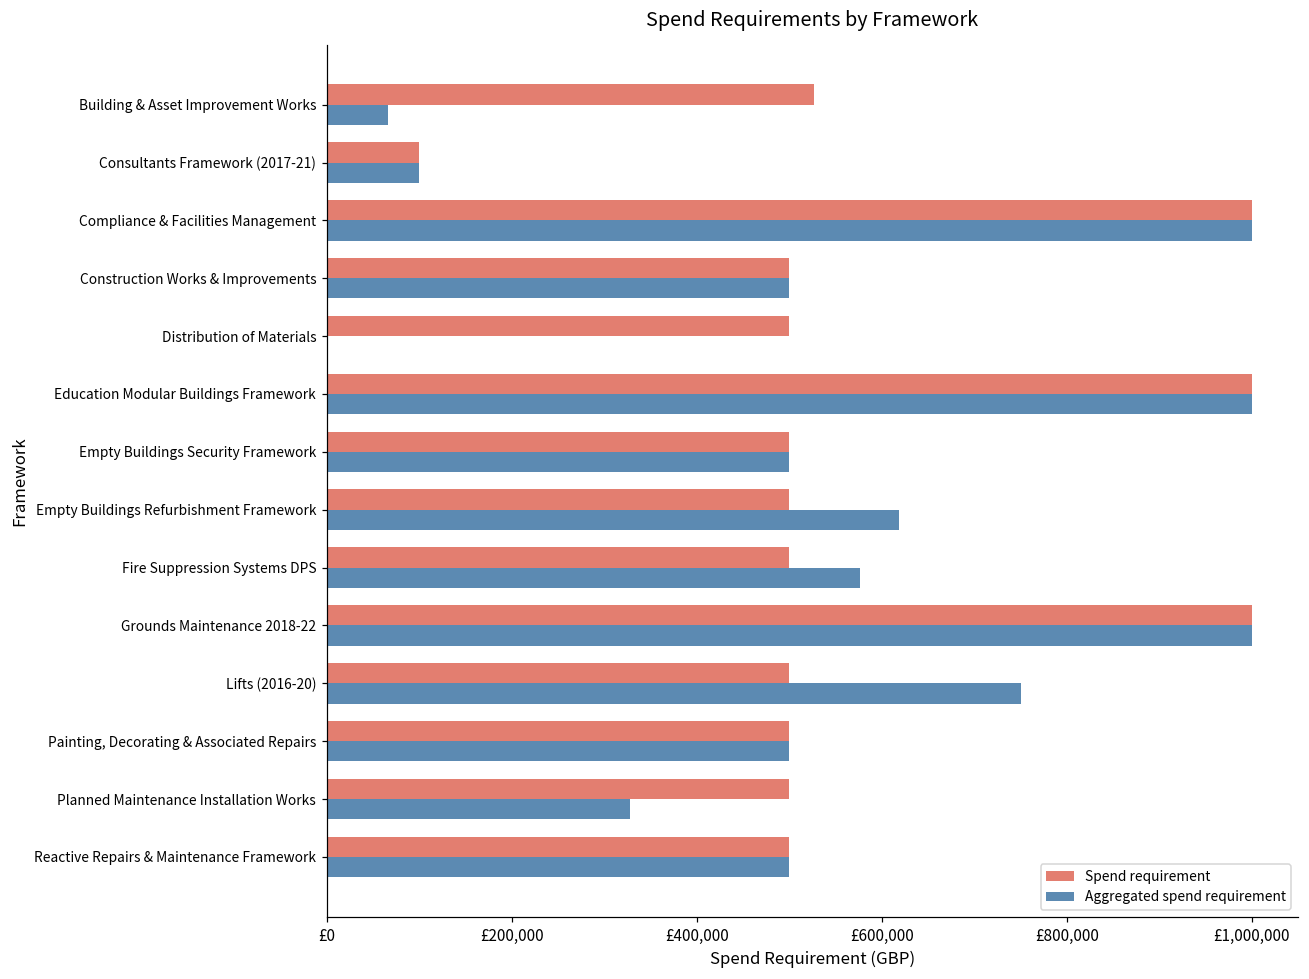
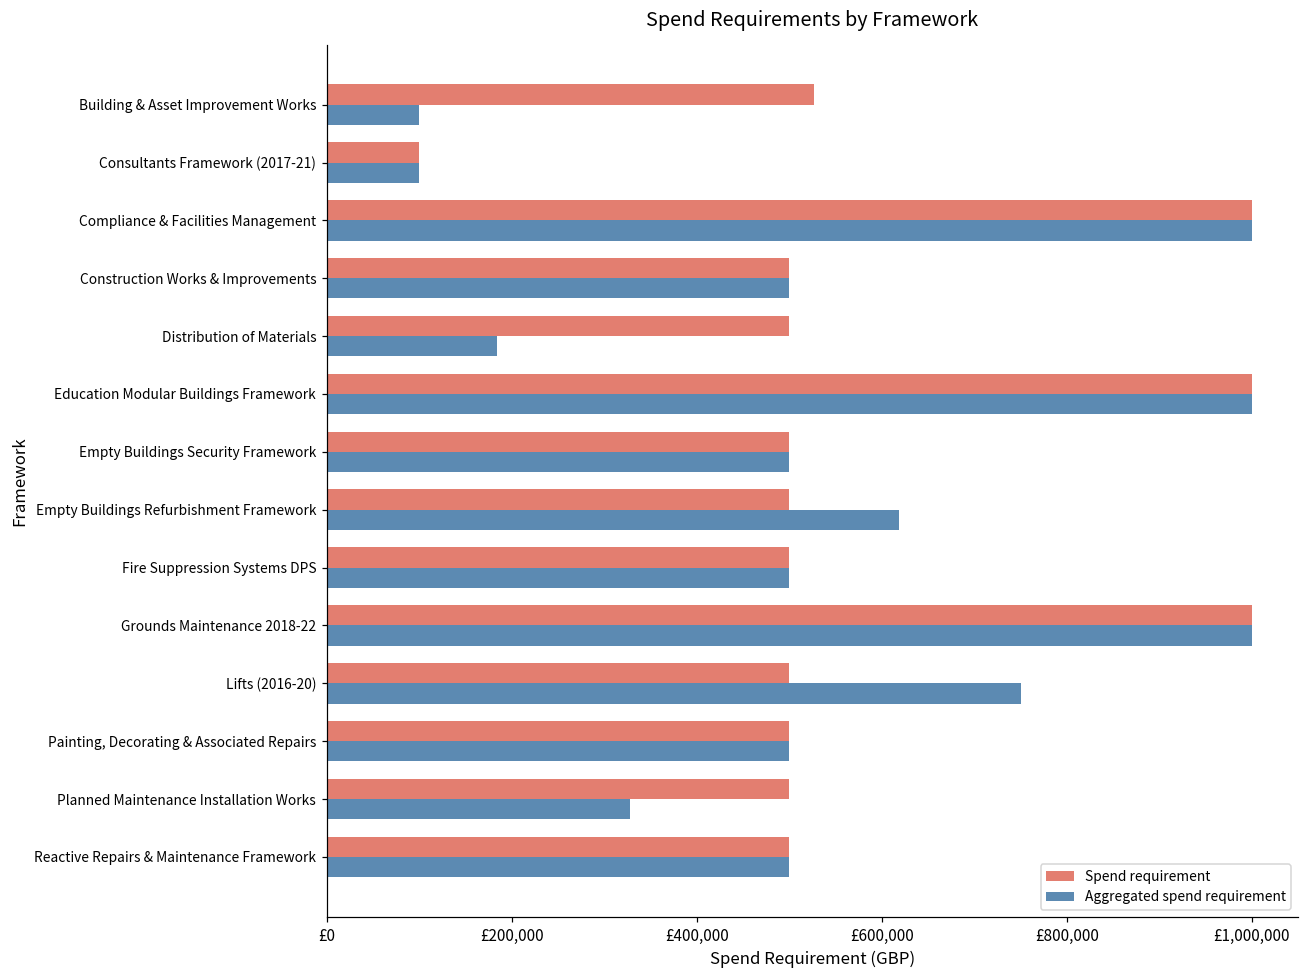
  {
    "Spend requirement": {
      "Building & Asset Improvement Works": "£530,000",
      "Consultants Framework (2017-21)": "£100,000",
      "Compliance & Facilities Management": "£1,000,000",
      "Construction Works & Improvements": "£500,000",
      "Distribution of Materials": "£500,000",
      "Education Modular Buildings Framework": "£1,000,000",
      "Empty Buildings Security Framework": "£500,000",
      "Empty Buildings Refurbishment Framework": "£500,000",
      "Fire Suppression Systems DPS": "£500,000",
      "Grounds Maintenance 2018-22": "£1,000,000",
      "Lifts (2016-20)": "£500,000",
      "Painting, Decorating & Associated Repairs": "£500,000",
      "Planned Maintenance Installation Works": "£500,000",
      "Reactive Repairs & Maintenance Framework": "£500,000"
    },
    "Aggregated spend requirement": {
-     "Building & Asset Improvement Works": "£70,000",
+     "Building & Asset Improvement Works": "£100,000",
      "Consultants Framework (2017-21)": "£100,000",
      "Compliance & Facilities Management": "£1,000,000",
      "Construction Works & Improvements": "£500,000",
-     "Distribution of Materials": "£0",
+     "Distribution of Materials": "£180,000",
      "Education Modular Buildings Framework": "£1,000,000",
      "Empty Buildings Security Framework": "£500,000",
      "Empty Buildings Refurbishment Framework": "£620,000",
-     "Fire Suppression Systems DPS": "£580,000",
+     "Fire Suppression Systems DPS": "£500,000",
      "Grounds Maintenance 2018-22": "£1,000,000",
      "Lifts (2016-20)": "£750,000",
      "Painting, Decorating & Associated Repairs": "£500,000",
      "Planned Maintenance Installation Works": "£330,000",
      "Reactive Repairs & Maintenance Framework": "£500,000"
    }
  }
